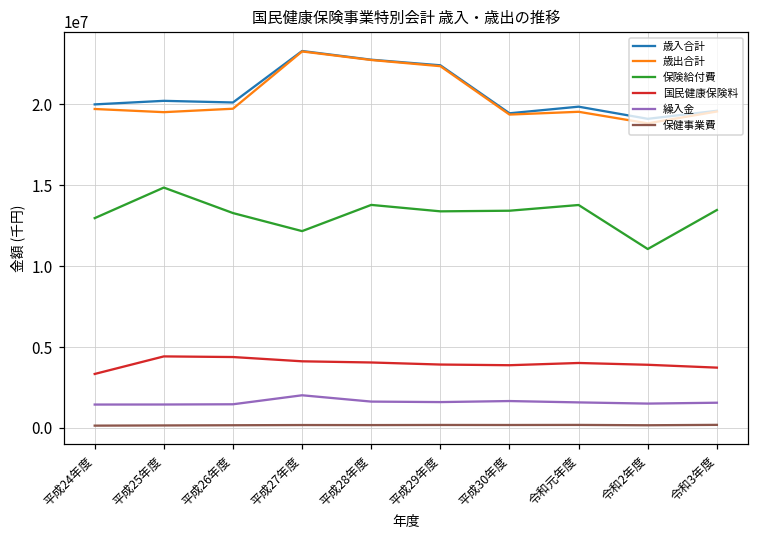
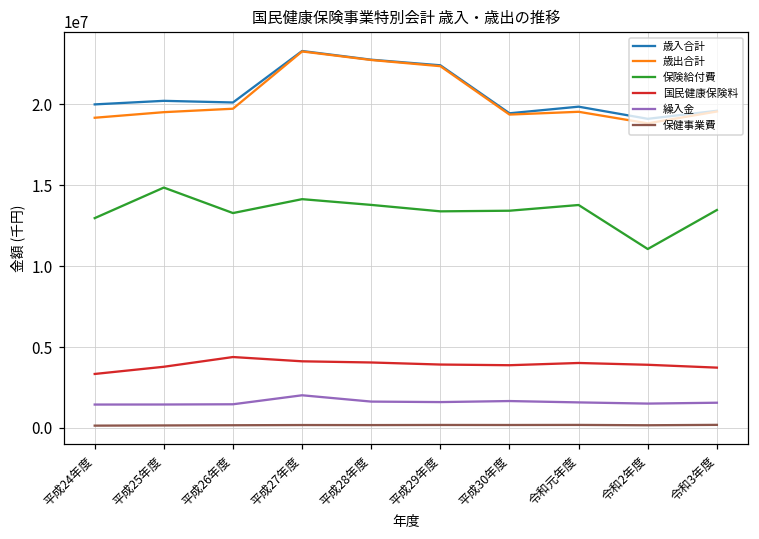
  {
    "歳入合計": {
      "平成24年度": 20000000,
      "平成25年度": 20200000,
      "平成26年度": 20100000,
      "令和元年度": 19900000
    },
    "歳出合計": {
-     "平成24年度": 19700000,
+     "平成24年度": 19200000,
      "平成25年度": 19500000,
      "平成26年度": 19700000,
      "令和元年度": 19500000
    },
    "保険給付費": {
      "平成24年度": 13000000,
      "平成25年度": 14900000,
      "平成26年度": 13300000,
-     "平成27年度": 12200000,
+     "平成27年度": 14100000,
      "平成28年度": 13800000,
      "平成29年度": 13400000,
      "平成30年度": 13400000,
      "令和元年度": 13800000,
      "令和2年度": 11100000,
      "令和3年度": 13500000
    },
    "国民健康保険料": {
      "平成24年度": 3300000,
-     "平成25年度": 4400000,
+     "平成25年度": 3800000,
      "平成26年度": 4400000,
      "平成27年度": 4100000,
      "平成28年度": 4000000,
      "平成29年度": 3900000,
      "平成30年度": 3900000,
      "令和元年度": 4000000,
      "令和2年度": 3900000,
      "令和3年度": 3700000
    },
    "繰入金": {
      "平成24年度": 1400000,
      "平成25年度": 1400000,
      "平成26年度": 1500000,
      "平成27年度": 2000000,
      "平成28年度": 1600000,
      "平成29年度": 1600000,
      "平成30年度": 1700000,
      "令和元年度": 1600000,
      "令和2年度": 1500000,
      "令和3年度": 1600000
    },
    "保健事業費": {
      "平成24年度": 100000,
      "平成25年度": 200000,
      "平成26年度": 200000,
      "平成27年度": 200000,
      "平成28年度": 200000,
      "平成29年度": 200000,
      "平成30年度": 200000,
      "令和元年度": 200000,
      "令和2年度": 200000,
      "令和3年度": 200000
    }
  }
